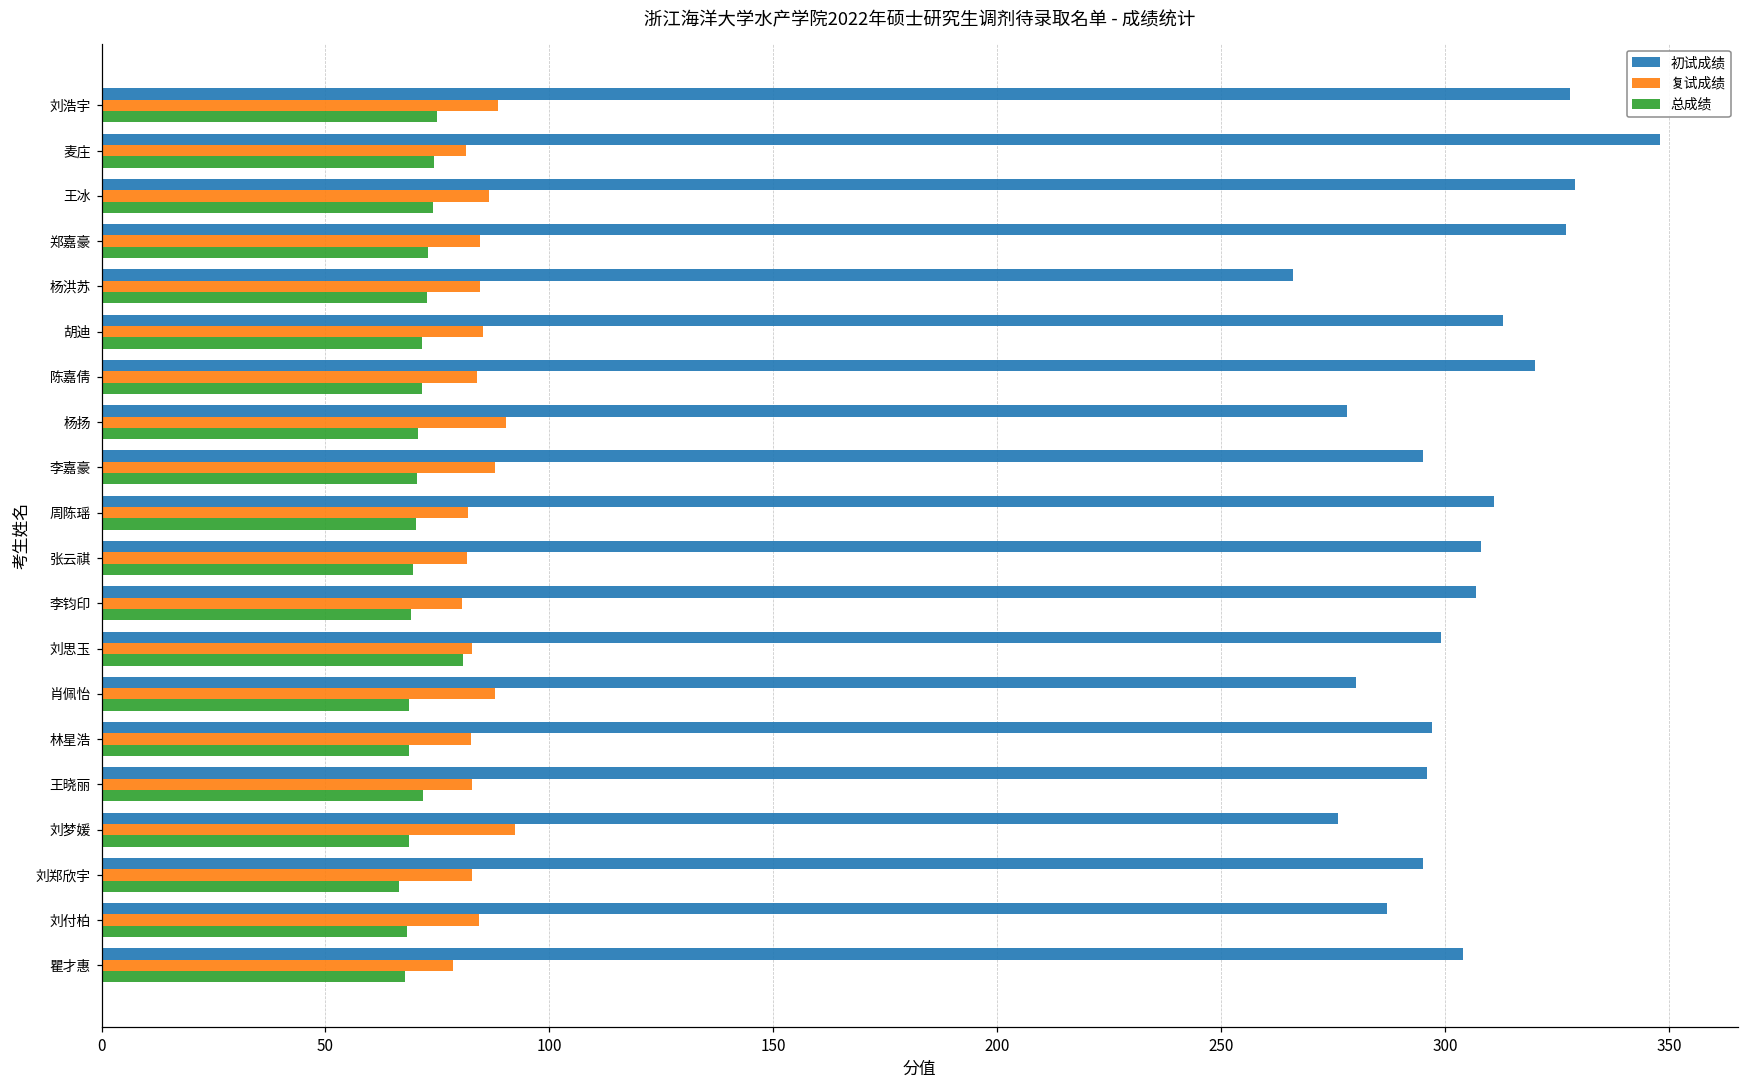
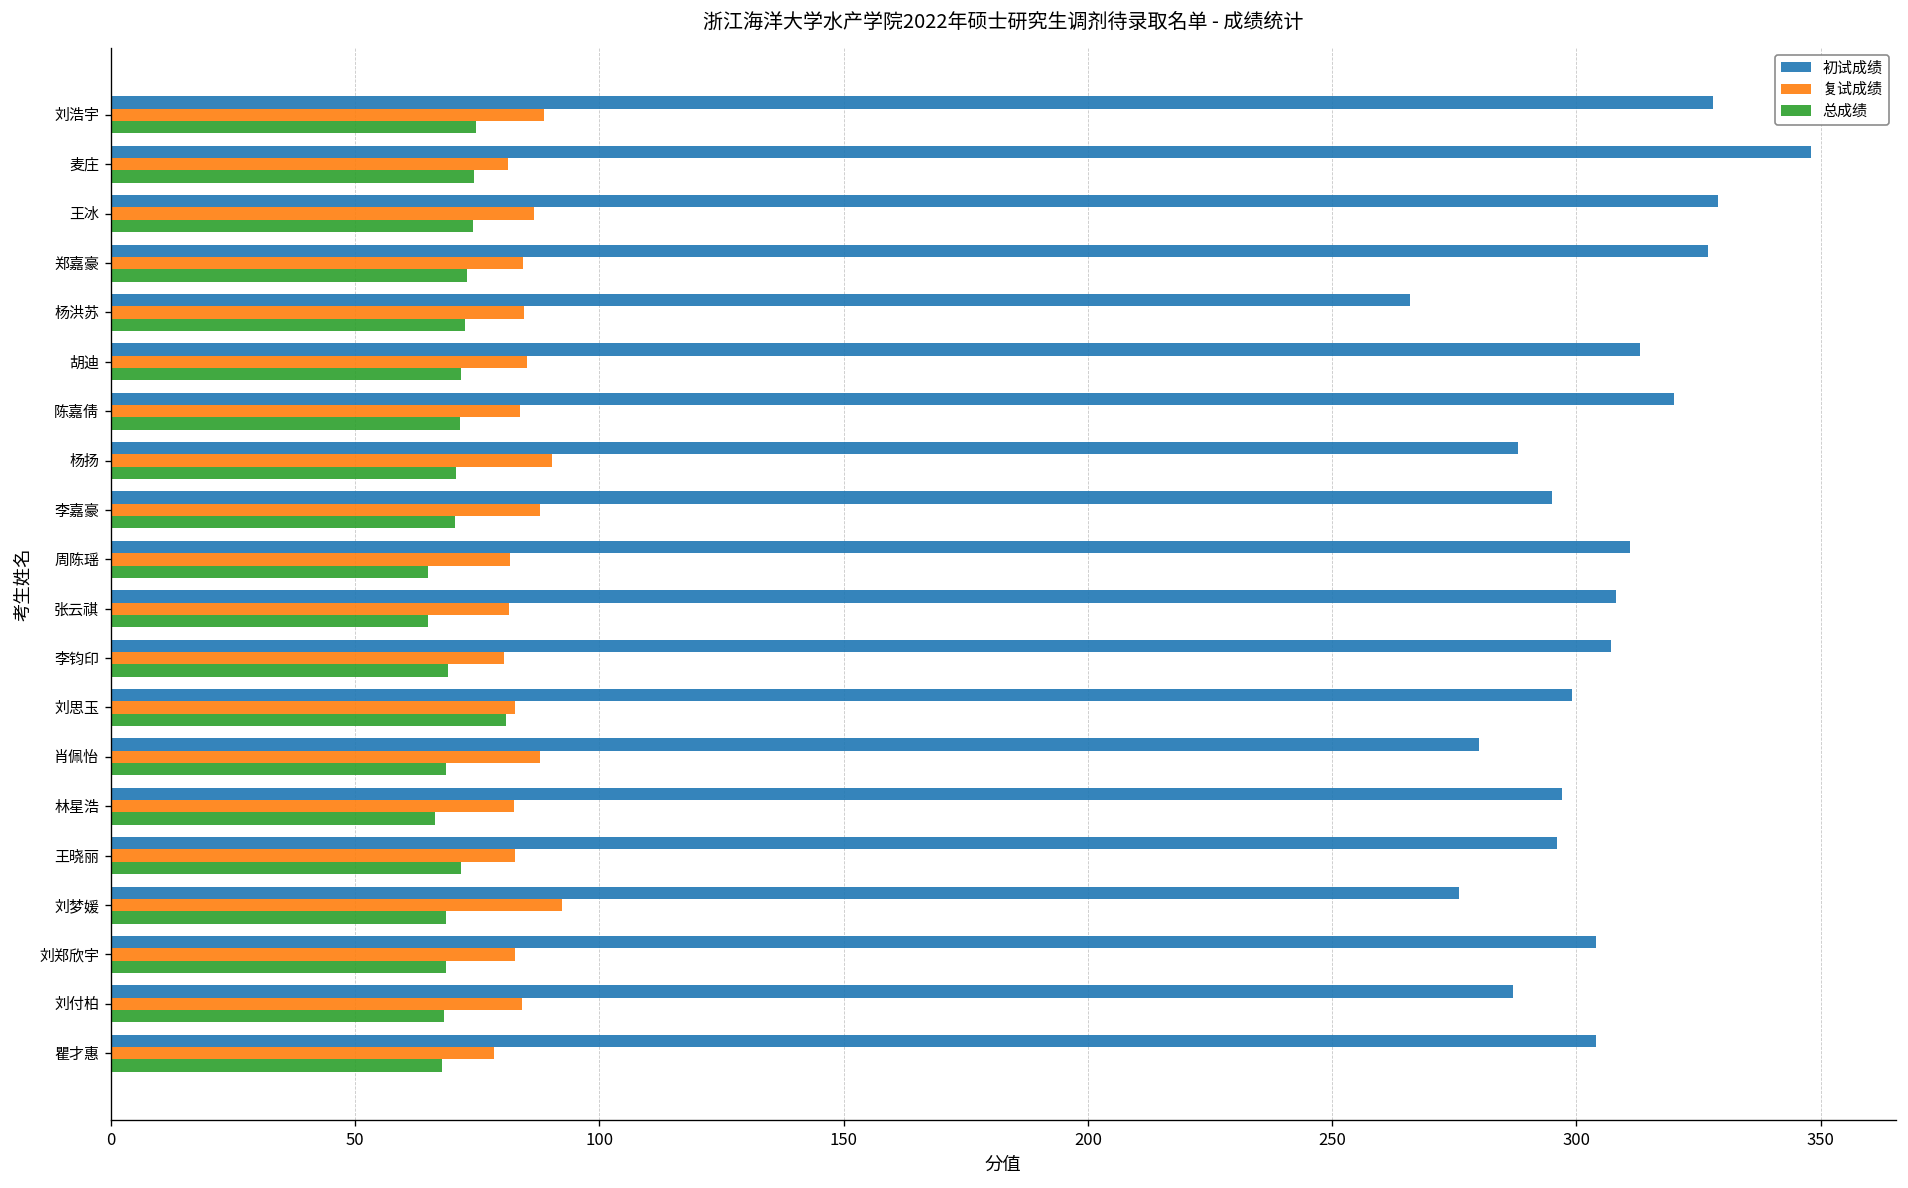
  {
    "初试成绩": {
      "刘浩宇": 328,
      "麦庄": 348,
      "王冰": 329,
      "郑嘉豪": 327,
      "杨洪苏": 266,
      "胡迪": 313,
      "陈嘉倩": 320,
-     "杨扬": 278,
+     "杨扬": 288,
      "李嘉豪": 295,
      "周陈瑶": 311,
      "张云祺": 308,
      "李钧印": 307,
      "刘思玉": 299,
      "肖佩怡": 280,
      "林星浩": 297,
      "王晓丽": 296,
      "刘梦媛": 276,
-     "刘郑欣宇": 295,
+     "刘郑欣宇": 304,
      "刘付柏": 287,
      "瞿才惠": 304
    },
    "复试成绩": {
      "刘浩宇": 89,
      "麦庄": 81,
      "王冰": 87,
      "郑嘉豪": 84,
      "杨洪苏": 85,
      "胡迪": 85,
      "陈嘉倩": 84,
      "杨扬": 90,
      "李嘉豪": 88,
      "周陈瑶": 82,
      "张云祺": 82,
      "李钧印": 80,
      "刘思玉": 83,
      "肖佩怡": 88,
      "林星浩": 83,
      "王晓丽": 83,
      "刘梦媛": 92,
      "刘郑欣宇": 83,
      "刘付柏": 84,
      "瞿才惠": 78
    },
    "总成绩": {
      "刘浩宇": 75,
      "麦庄": 74,
      "王冰": 74,
      "郑嘉豪": 73,
      "杨洪苏": 73,
      "胡迪": 72,
      "陈嘉倩": 72,
      "杨扬": 71,
      "李嘉豪": 71,
-     "周陈瑶": 70,
-     "张云祺": 70,
+     "周陈瑶": 65,
+     "张云祺": 65,
      "李钧印": 69,
      "刘思玉": 81,
      "肖佩怡": 69,
-     "林星浩": 69,
+     "林星浩": 66,
      "王晓丽": 72,
      "刘梦媛": 69,
-     "刘郑欣宇": 66,
+     "刘郑欣宇": 69,
      "刘付柏": 68,
      "瞿才惠": 68
    }
  }
